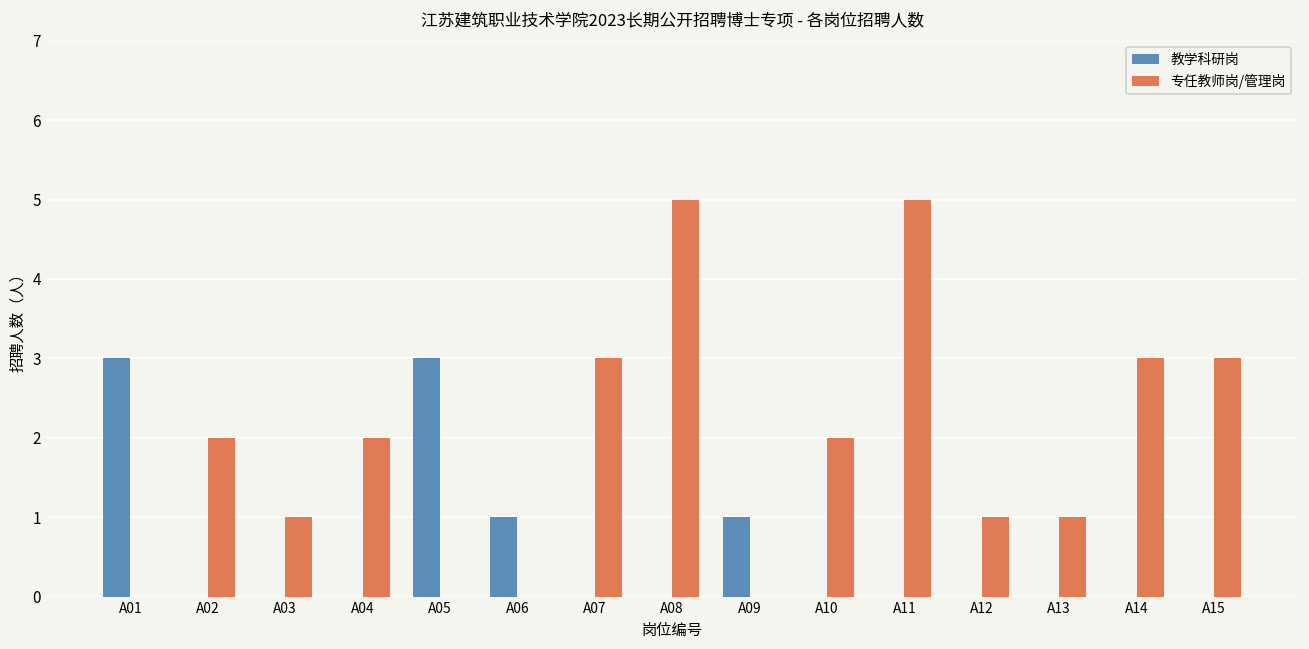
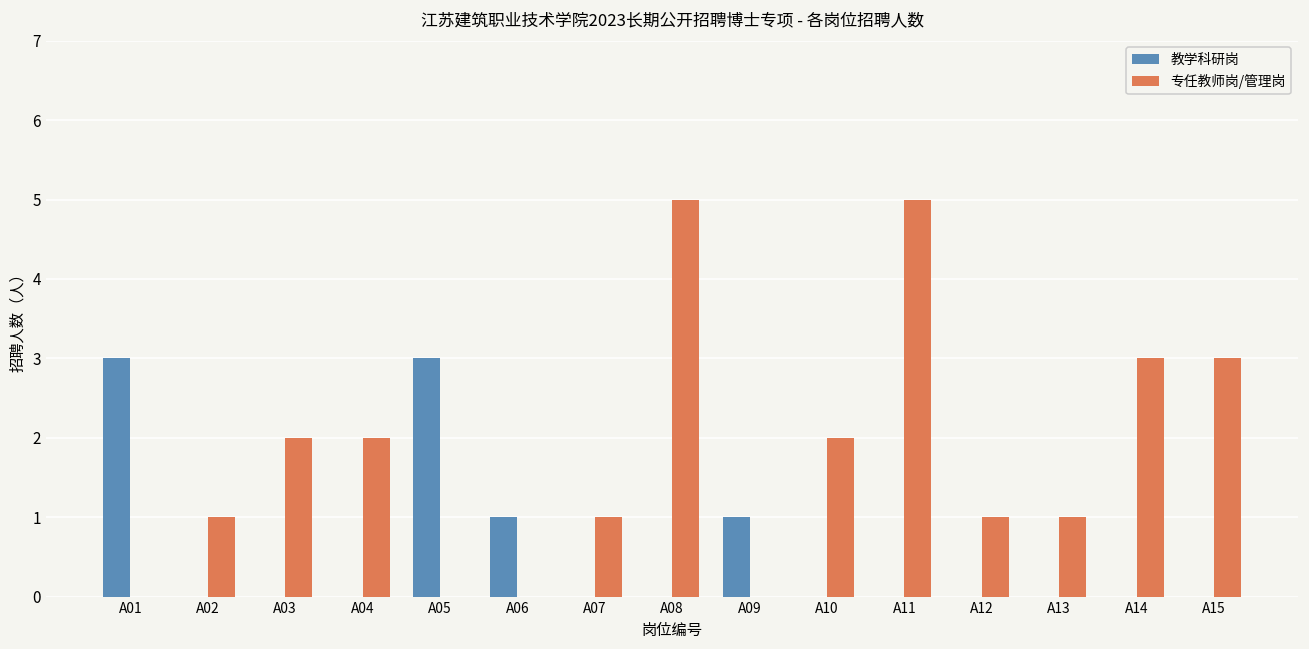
  {
    "教学科研岗": {
      "A01": 3,
      "A02": 0,
      "A03": 0,
      "A04": 0,
      "A05": 3,
      "A06": 1,
      "A07": 0,
      "A08": 0,
      "A09": 1,
      "A10": 0,
      "A11": 0,
      "A12": 0,
      "A13": 0,
      "A14": 0,
      "A15": 0
    },
    "专任教师岗/管理岗": {
      "A01": 0,
-     "A02": 2,
-     "A03": 1,
+     "A02": 1,
+     "A03": 2,
      "A04": 2,
      "A05": 0,
      "A06": 0,
-     "A07": 3,
+     "A07": 1,
      "A08": 5,
      "A09": 0,
      "A10": 2,
      "A11": 5,
      "A12": 1,
      "A13": 1,
      "A14": 3,
      "A15": 3
    }
  }
